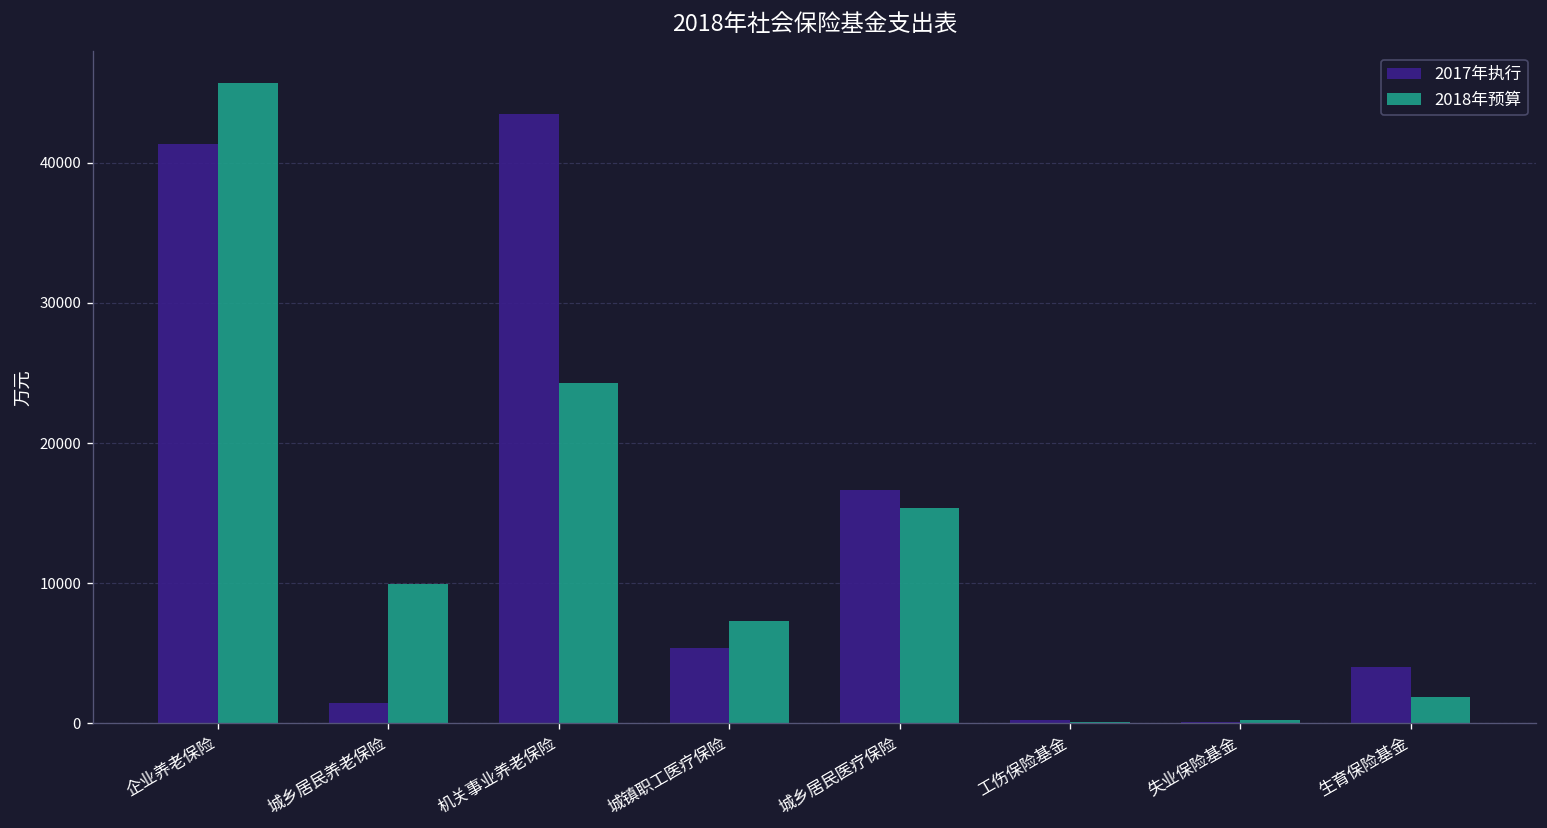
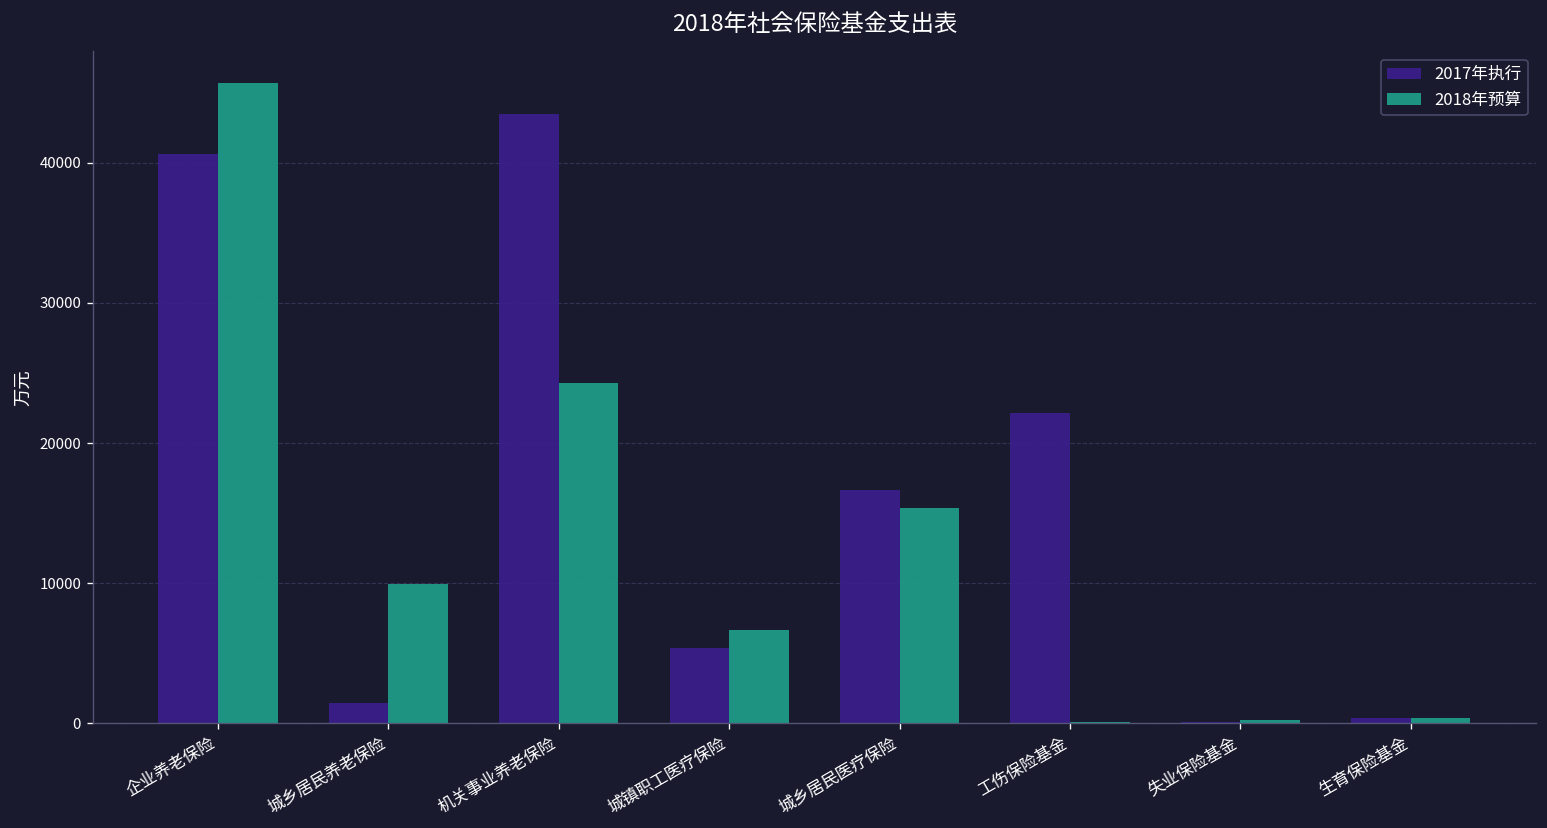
  {
    "2017年执行": {
-     "企业养老保险": 41400,
+     "企业养老保险": 40600,
      "城乡居民养老保险": 1500,
      "机关事业养老保险": 43500,
      "城镇职工医疗保险": 5400,
      "城乡居民医疗保险": 16600,
-     "工伤保险基金": 200,
-     "生育保险基金": 4000
+     "工伤保险基金": 22100,
+     "生育保险基金": 400
    },
    "2018年预算": {
      "企业养老保险": 45700,
      "城乡居民养老保险": 9900,
      "机关事业养老保险": 24300,
-     "城镇职工医疗保险": 7300,
+     "城镇职工医疗保险": 6600,
      "城乡居民医疗保险": 15400,
-     "生育保险基金": 1900
+     "生育保险基金": 400
    }
  }
